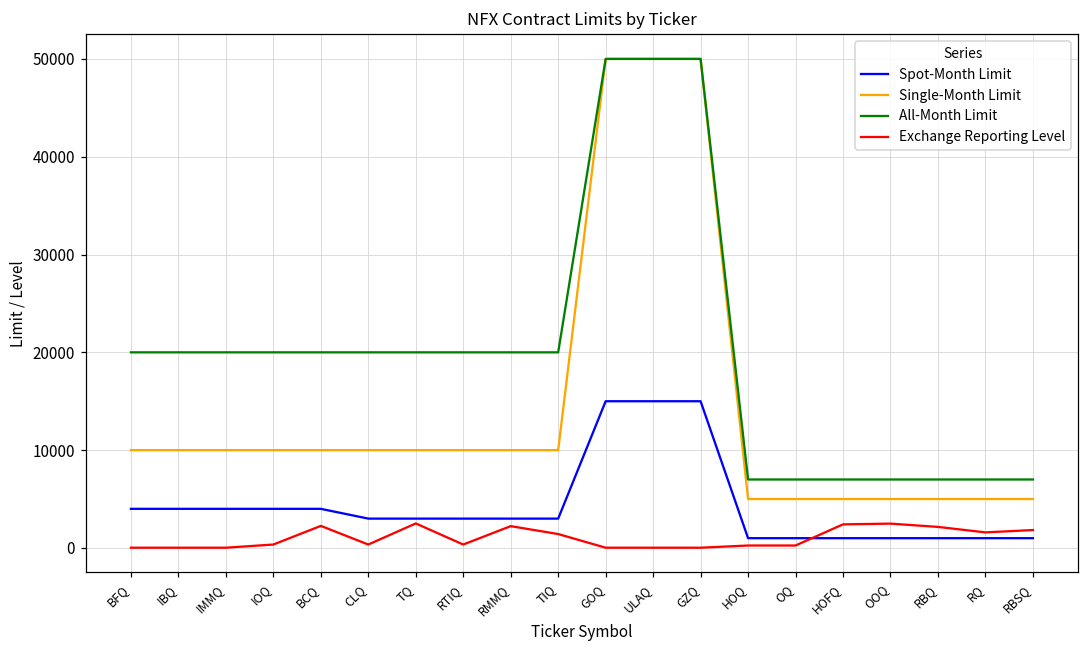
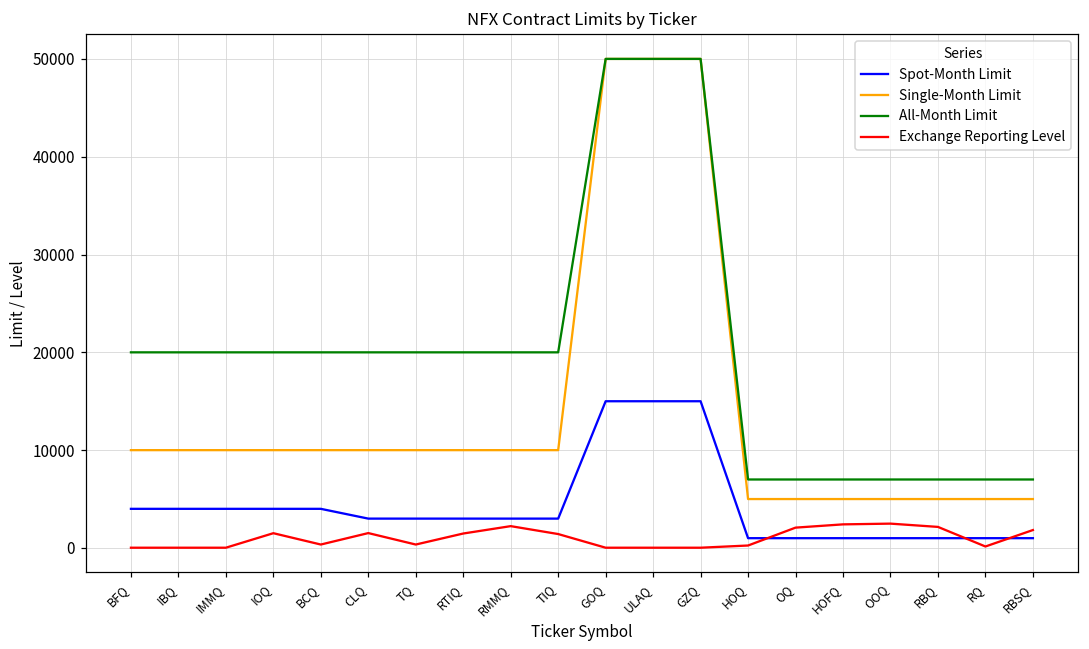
  {
    "Spot-Month Limit": {
      "BFQ": 4000,
      "IBQ": 4000,
      "IMMQ": 4000,
      "IOQ": 4000,
      "BCQ": 4000,
      "CLQ": 3000,
      "TQ": 3000,
      "RTIQ": 3000,
      "RMMQ": 3000,
      "TIQ": 3000,
      "GOQ": 15000,
      "ULAQ": 15000,
      "GZQ": 15000,
      "HOQ": 1000,
      "OQ": 1000,
      "HOFQ": 1000,
      "OOQ": 1000,
      "RBQ": 1000,
      "RQ": 1000,
      "RBSQ": 1000
    },
    "Single-Month Limit": {
      "BFQ": 10000,
      "IBQ": 10000,
      "IMMQ": 10000,
      "IOQ": 10000,
      "BCQ": 10000,
      "CLQ": 10000,
      "TQ": 10000,
      "RTIQ": 10000,
      "RMMQ": 10000,
      "TIQ": 10000,
      "HOQ": 5000,
      "OQ": 5000,
      "HOFQ": 5000,
      "OOQ": 5000,
      "RBQ": 5000,
      "RQ": 5000,
      "RBSQ": 5000
    },
    "All-Month Limit": {
      "BFQ": 20000,
      "IBQ": 20000,
      "IMMQ": 20000,
      "IOQ": 20000,
      "BCQ": 20000,
      "CLQ": 20000,
      "TQ": 20000,
      "RTIQ": 20000,
      "RMMQ": 20000,
      "TIQ": 20000,
      "HOQ": 7000,
      "OQ": 7000,
      "HOFQ": 7000,
      "OOQ": 7000,
      "RBQ": 7000,
      "RQ": 7000,
      "RBSQ": 7000
    },
    "Exchange Reporting Level": {
      "BFQ": 0,
      "IBQ": 0,
      "IMMQ": 0,
-     "IOQ": 0,
-     "BCQ": 2000,
-     "CLQ": 0,
-     "TQ": 3000,
-     "RTIQ": 0,
+     "IOQ": 2000,
+     "BCQ": 0,
+     "CLQ": 2000,
+     "TQ": 0,
+     "RTIQ": 1000,
      "RMMQ": 2000,
      "TIQ": 1000,
      "GOQ": 0,
      "ULAQ": 0,
      "GZQ": 0,
      "HOQ": 0,
-     "OQ": 0,
+     "OQ": 2000,
      "HOFQ": 2000,
      "OOQ": 2000,
      "RBQ": 2000,
-     "RQ": 2000,
+     "RQ": 0,
      "RBSQ": 2000
    }
  }
